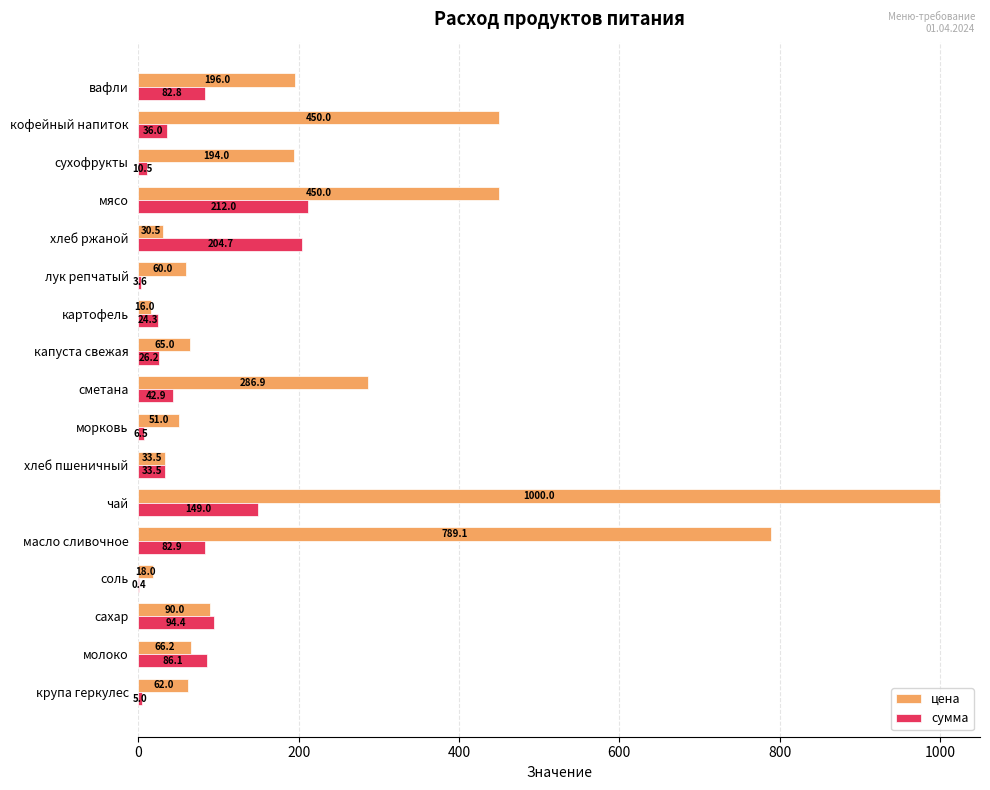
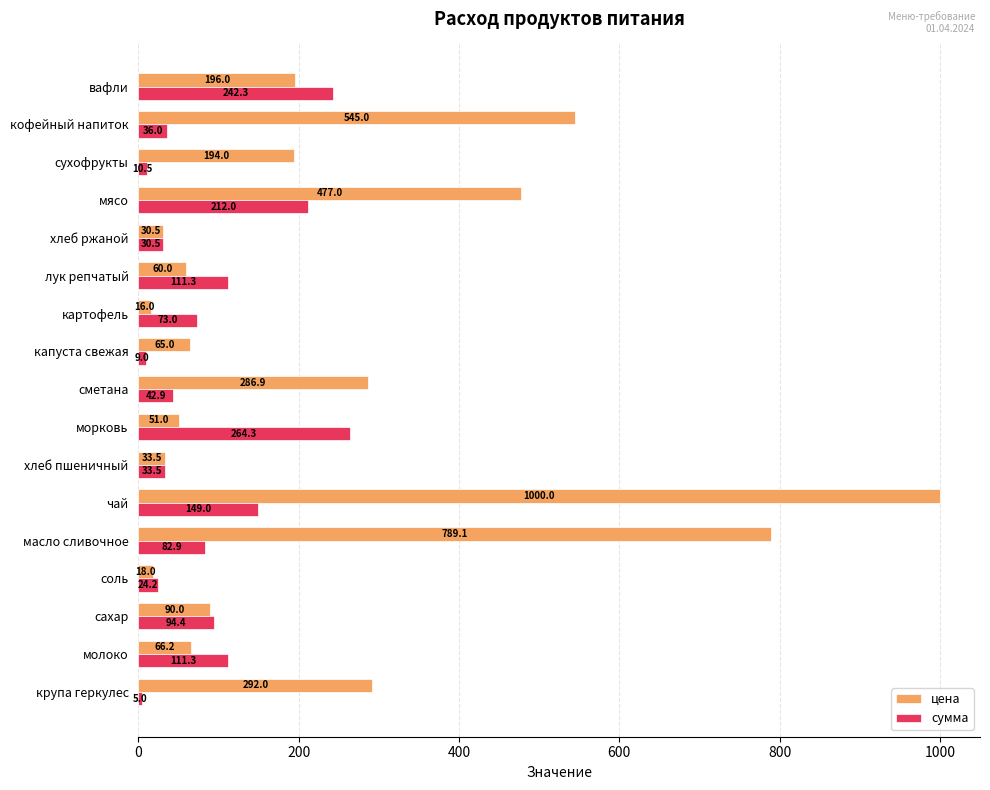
  {
    "цена": {
      "вафли": 196.0,
-     "кофейный напиток": 450.0,
+     "кофейный напиток": 545.0,
      "сухофрукты": 194.0,
-     "мясо": 450.0,
+     "мясо": 477.0,
      "хлеб ржаной": 30.5,
      "лук репчатый": 60.0,
      "картофель": 16.0,
      "капуста свежая": 65.0,
      "сметана": 286.9,
      "морковь": 51.0,
      "хлеб пшеничный": 33.5,
      "чай": 1000.0,
      "масло сливочное": 789.1,
      "соль": 18.0,
      "сахар": 90.0,
      "молоко": 66.2,
-     "крупа геркулес": 62.0
+     "крупа геркулес": 292.0
    },
    "сумма": {
-     "вафли": 82.8,
+     "вафли": 242.3,
      "кофейный напиток": 36.0,
      "сухофрукты": 10.5,
      "мясо": 212.0,
-     "хлеб ржаной": 204.7,
-     "лук репчатый": 3.6,
-     "картофель": 24.3,
-     "капуста свежая": 26.2,
+     "хлеб ржаной": 30.5,
+     "лук репчатый": 111.3,
+     "картофель": 73.0,
+     "капуста свежая": 9.0,
      "сметана": 42.9,
-     "морковь": 6.5,
+     "морковь": 264.3,
      "хлеб пшеничный": 33.5,
      "чай": 149.0,
      "масло сливочное": 82.9,
-     "соль": 0.4,
+     "соль": 24.2,
      "сахар": 94.4,
-     "молоко": 86.1,
+     "молоко": 111.3,
      "крупа геркулес": 5.0
    }
  }
